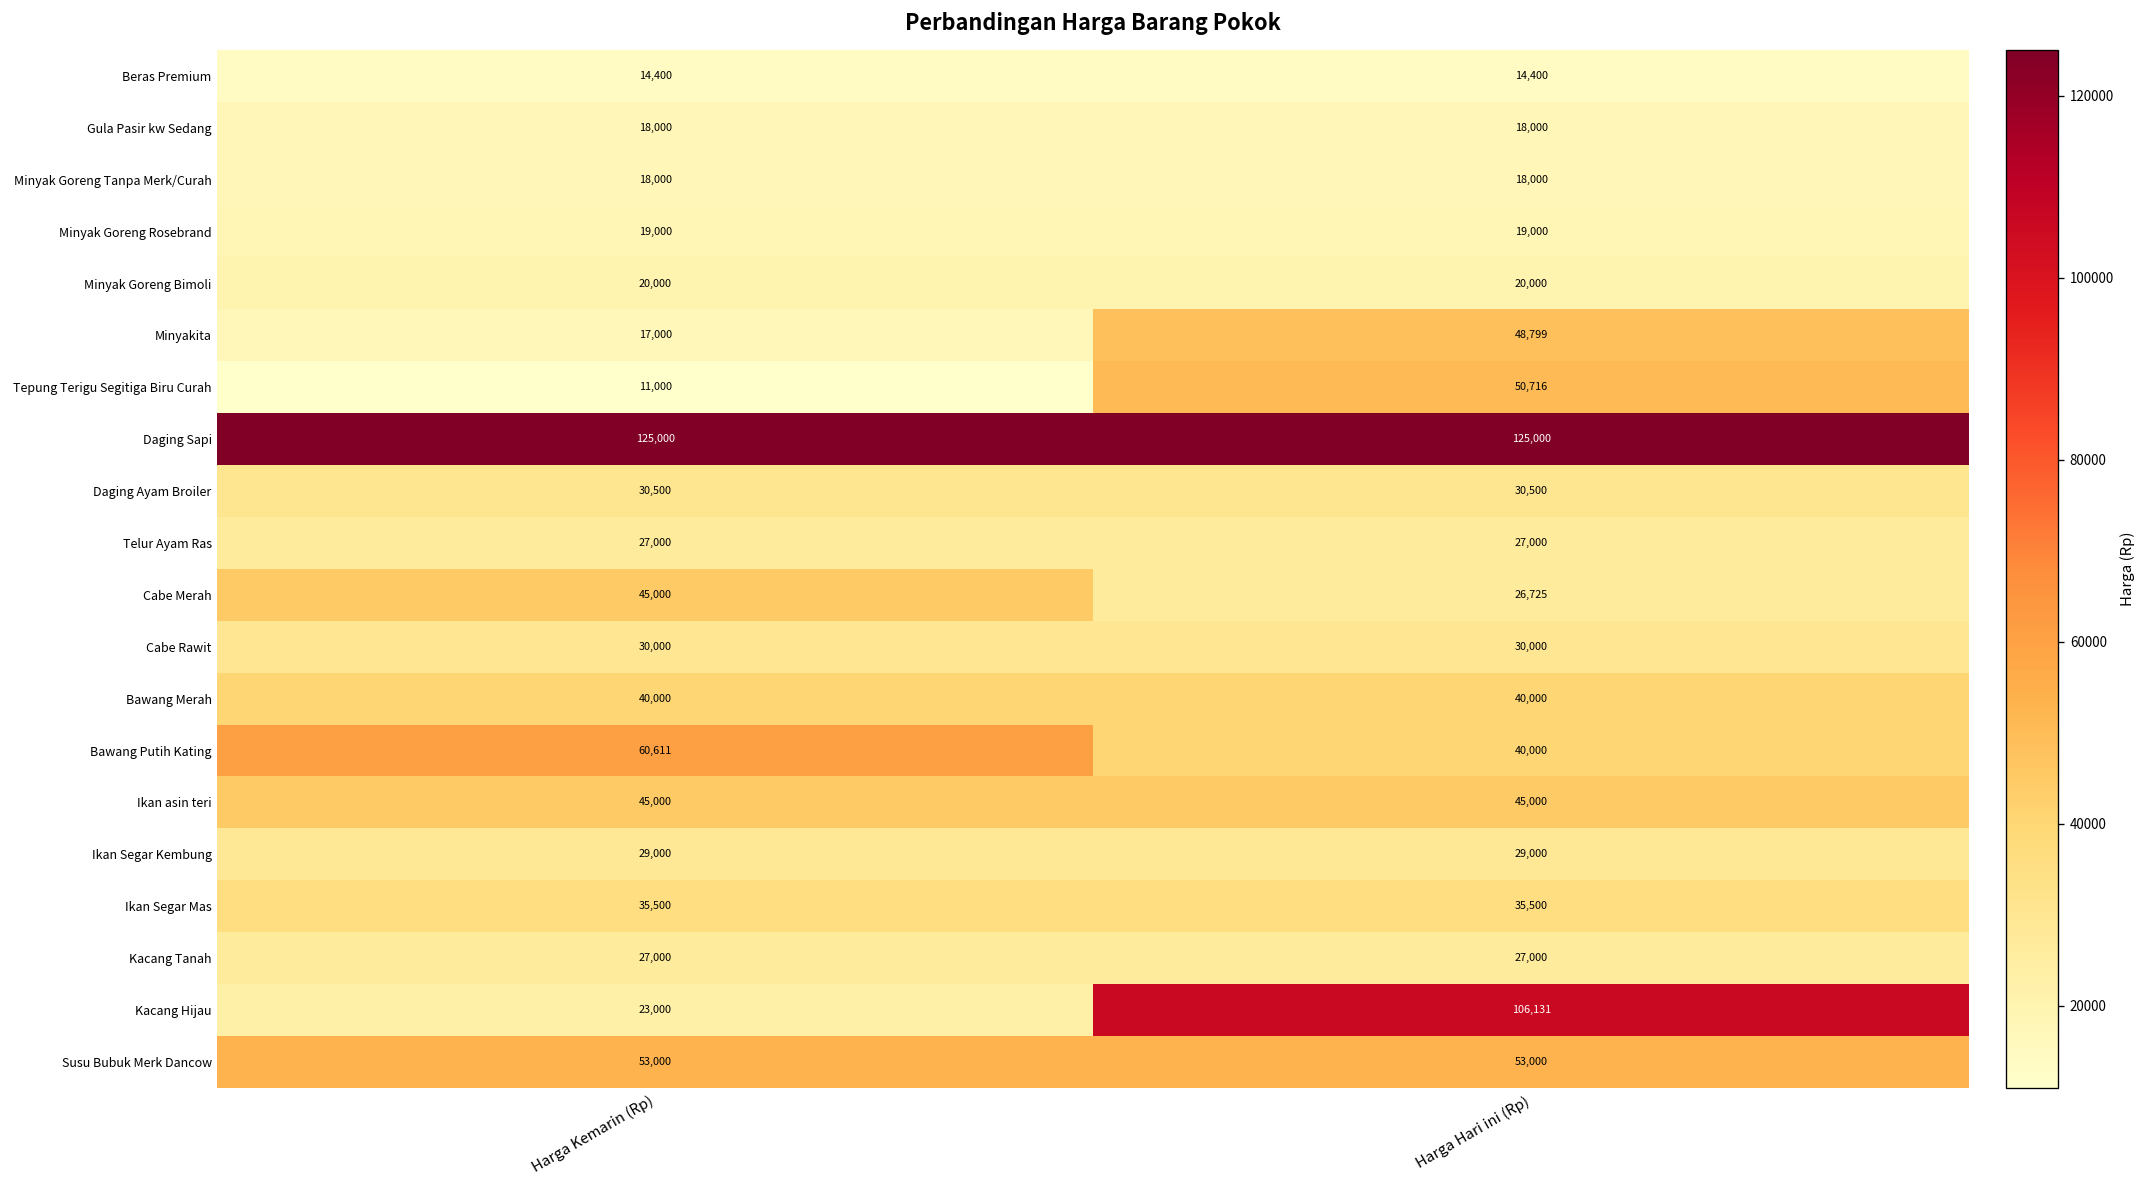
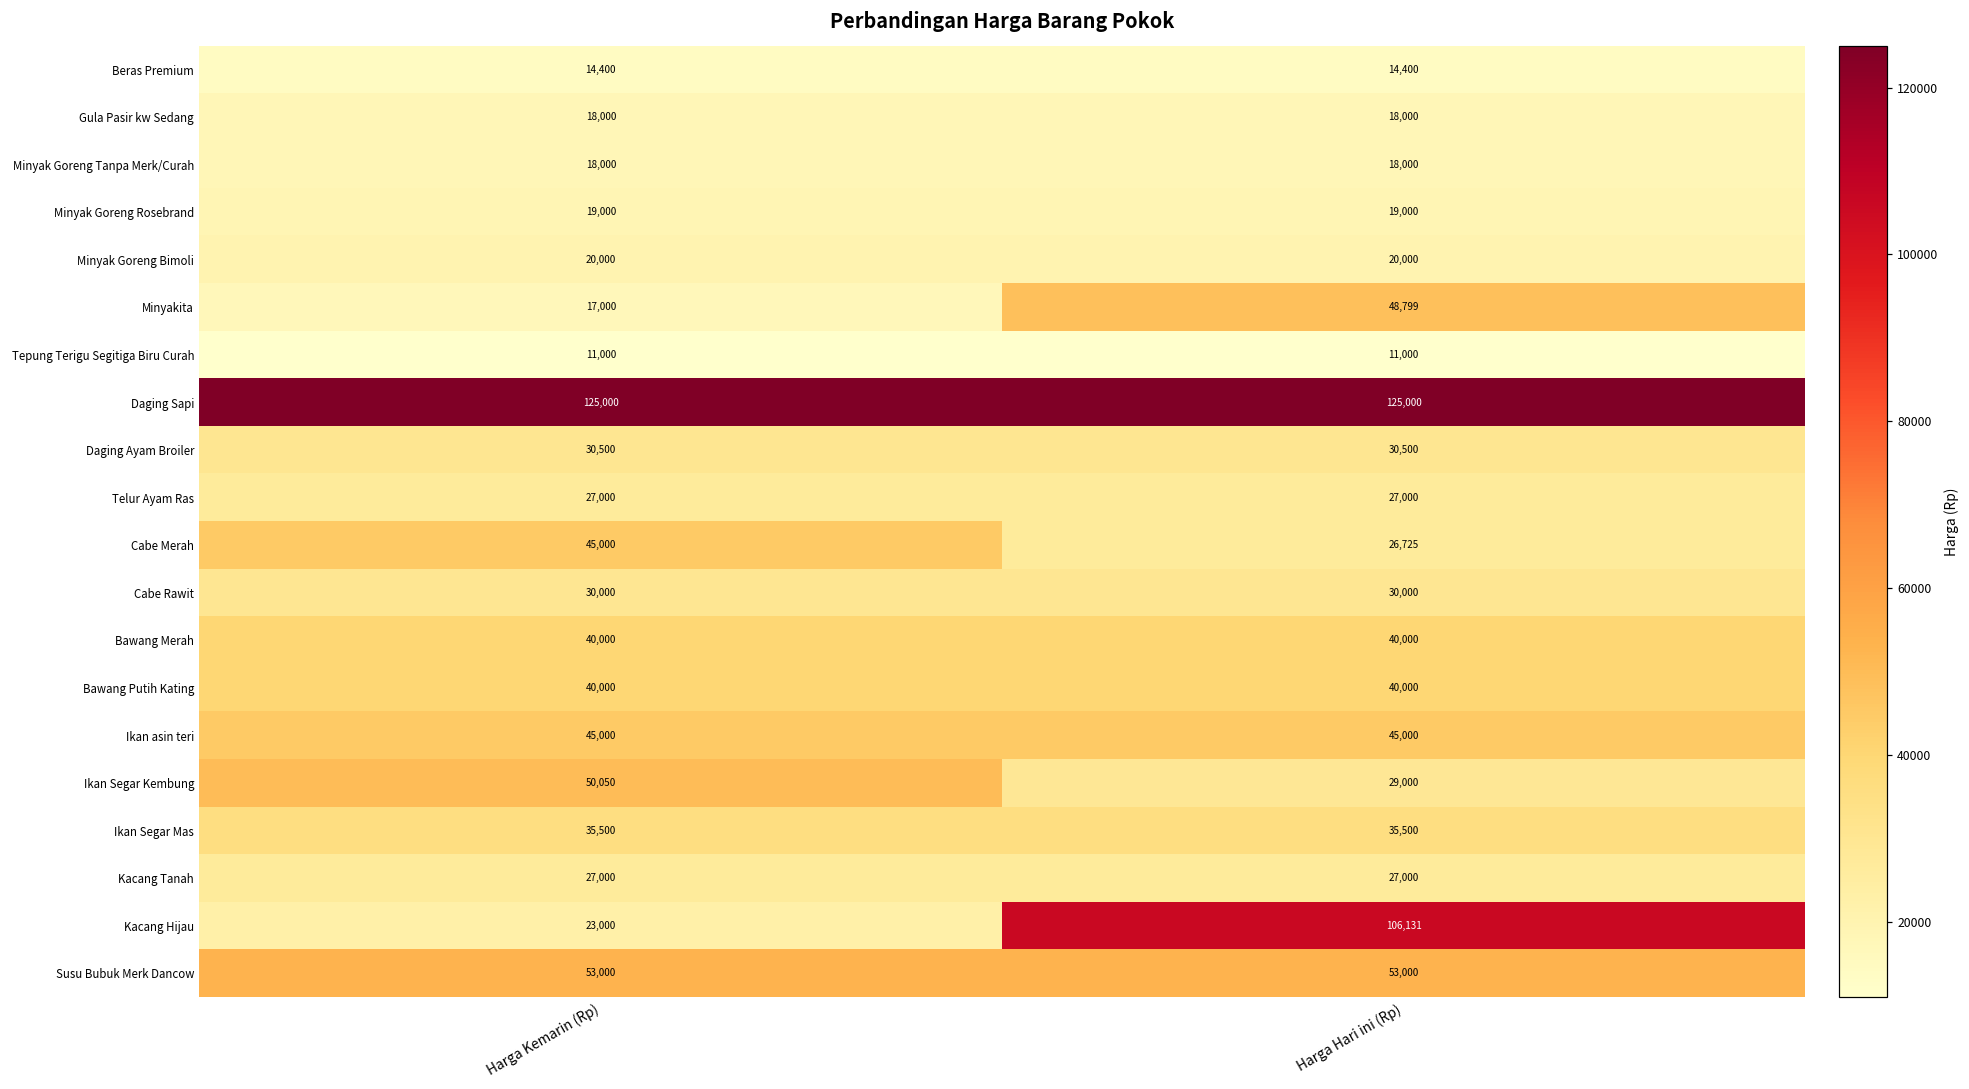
  {
    "Beras Premium": {
      "Harga Kemarin (Rp)": "14,400",
      "Harga Hari ini (Rp)": "14,400"
    },
    "Gula Pasir kw Sedang": {
      "Harga Kemarin (Rp)": "18,000",
      "Harga Hari ini (Rp)": "18,000"
    },
    "Minyak Goreng Tanpa Merk/Curah": {
      "Harga Kemarin (Rp)": "18,000",
      "Harga Hari ini (Rp)": "18,000"
    },
    "Minyak Goreng Rosebrand": {
      "Harga Kemarin (Rp)": "19,000",
      "Harga Hari ini (Rp)": "19,000"
    },
    "Minyak Goreng Bimoli": {
      "Harga Kemarin (Rp)": "20,000",
      "Harga Hari ini (Rp)": "20,000"
    },
    "Minyakita": {
      "Harga Kemarin (Rp)": "17,000",
      "Harga Hari ini (Rp)": "48,799"
    },
    "Tepung Terigu Segitiga Biru Curah": {
      "Harga Kemarin (Rp)": "11,000",
-     "Harga Hari ini (Rp)": "50,716"
+     "Harga Hari ini (Rp)": "11,000"
    },
    "Daging Sapi": {
      "Harga Kemarin (Rp)": "125,000",
      "Harga Hari ini (Rp)": "125,000"
    },
    "Daging Ayam Broiler": {
      "Harga Kemarin (Rp)": "30,500",
      "Harga Hari ini (Rp)": "30,500"
    },
    "Telur Ayam Ras": {
      "Harga Kemarin (Rp)": "27,000",
      "Harga Hari ini (Rp)": "27,000"
    },
    "Cabe Merah": {
      "Harga Kemarin (Rp)": "45,000",
      "Harga Hari ini (Rp)": "26,725"
    },
    "Cabe Rawit": {
      "Harga Kemarin (Rp)": "30,000",
      "Harga Hari ini (Rp)": "30,000"
    },
    "Bawang Merah": {
      "Harga Kemarin (Rp)": "40,000",
      "Harga Hari ini (Rp)": "40,000"
    },
    "Bawang Putih Kating": {
-     "Harga Kemarin (Rp)": "60,611",
+     "Harga Kemarin (Rp)": "40,000",
      "Harga Hari ini (Rp)": "40,000"
    },
    "Ikan asin teri": {
      "Harga Kemarin (Rp)": "45,000",
      "Harga Hari ini (Rp)": "45,000"
    },
    "Ikan Segar Kembung": {
-     "Harga Kemarin (Rp)": "29,000",
+     "Harga Kemarin (Rp)": "50,050",
      "Harga Hari ini (Rp)": "29,000"
    },
    "Ikan Segar Mas": {
      "Harga Kemarin (Rp)": "35,500",
      "Harga Hari ini (Rp)": "35,500"
    },
    "Kacang Tanah": {
      "Harga Kemarin (Rp)": "27,000",
      "Harga Hari ini (Rp)": "27,000"
    },
    "Kacang Hijau": {
      "Harga Kemarin (Rp)": "23,000",
      "Harga Hari ini (Rp)": "106,131"
    },
    "Susu Bubuk Merk Dancow": {
      "Harga Kemarin (Rp)": "53,000",
      "Harga Hari ini (Rp)": "53,000"
    }
  }
